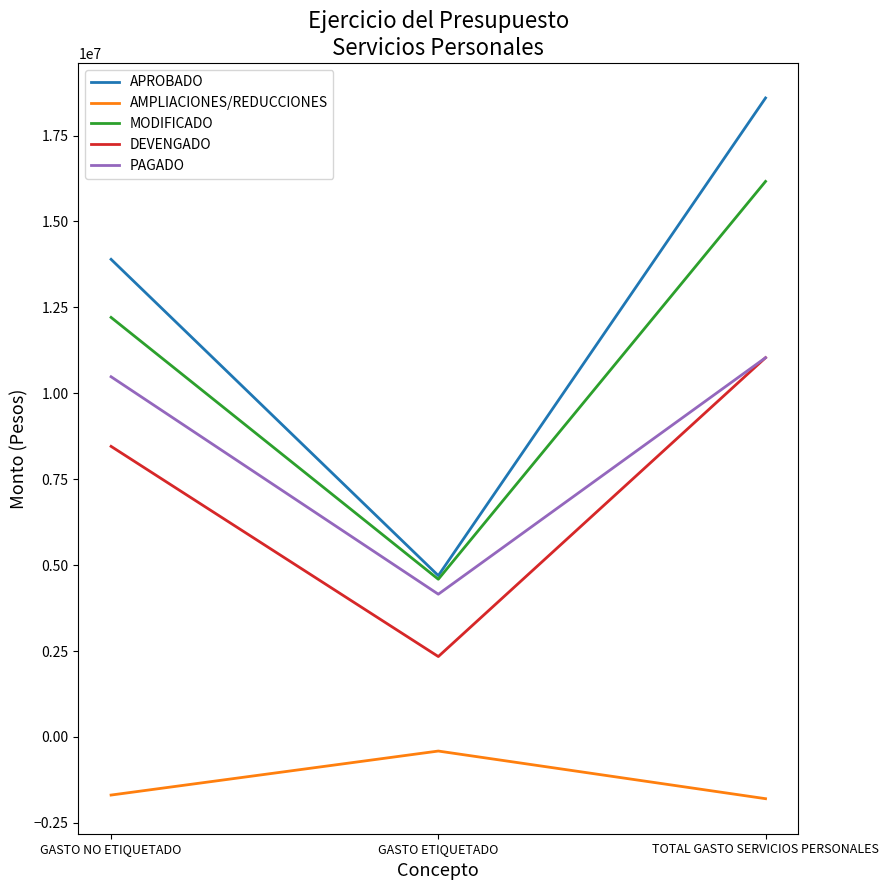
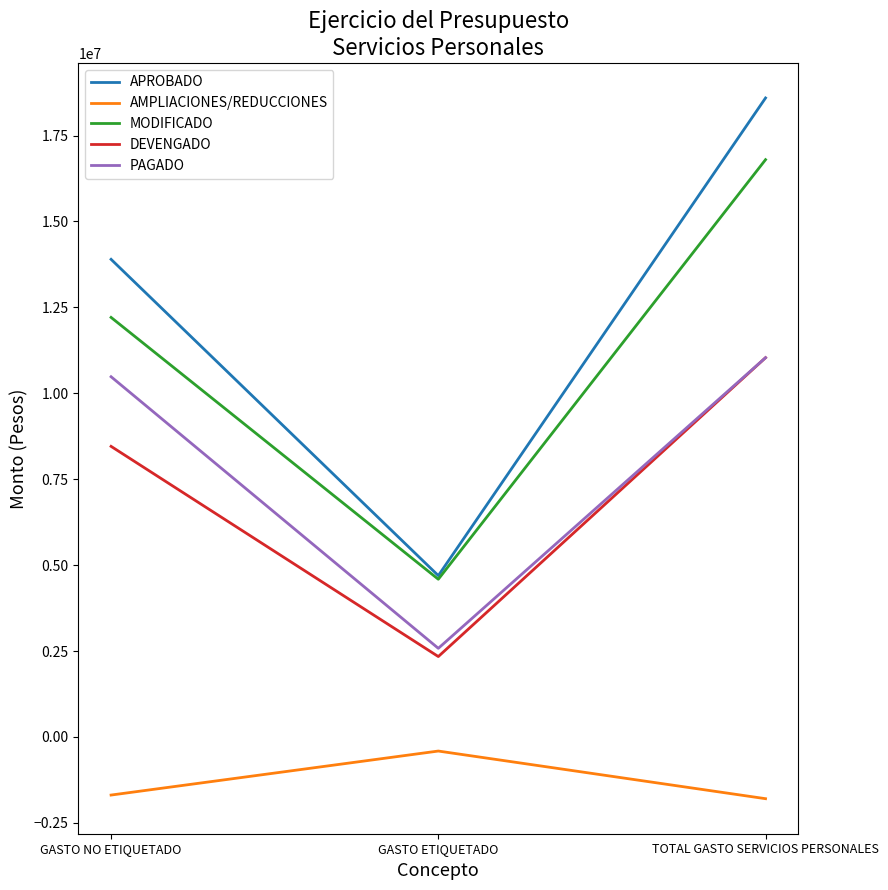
  {
    "APROBADO": {
      "GASTO NO ETIQUETADO": 13900000,
      "GASTO ETIQUETADO": 4700000,
      "TOTAL GASTO SERVICIOS PERSONALES": 18600000
    },
    "AMPLIACIONES/REDUCCIONES": {
      "GASTO NO ETIQUETADO": -1700000,
      "GASTO ETIQUETADO": -400000,
      "TOTAL GASTO SERVICIOS PERSONALES": -1800000
    },
    "MODIFICADO": {
      "GASTO NO ETIQUETADO": 12200000,
      "GASTO ETIQUETADO": 4600000,
-     "TOTAL GASTO SERVICIOS PERSONALES": 16200000
+     "TOTAL GASTO SERVICIOS PERSONALES": 16800000
    },
    "DEVENGADO": {
      "GASTO NO ETIQUETADO": 8500000,
      "GASTO ETIQUETADO": 2300000
    },
    "PAGADO": {
      "GASTO NO ETIQUETADO": 10500000,
-     "GASTO ETIQUETADO": 4200000
+     "GASTO ETIQUETADO": 2600000
    }
  }
